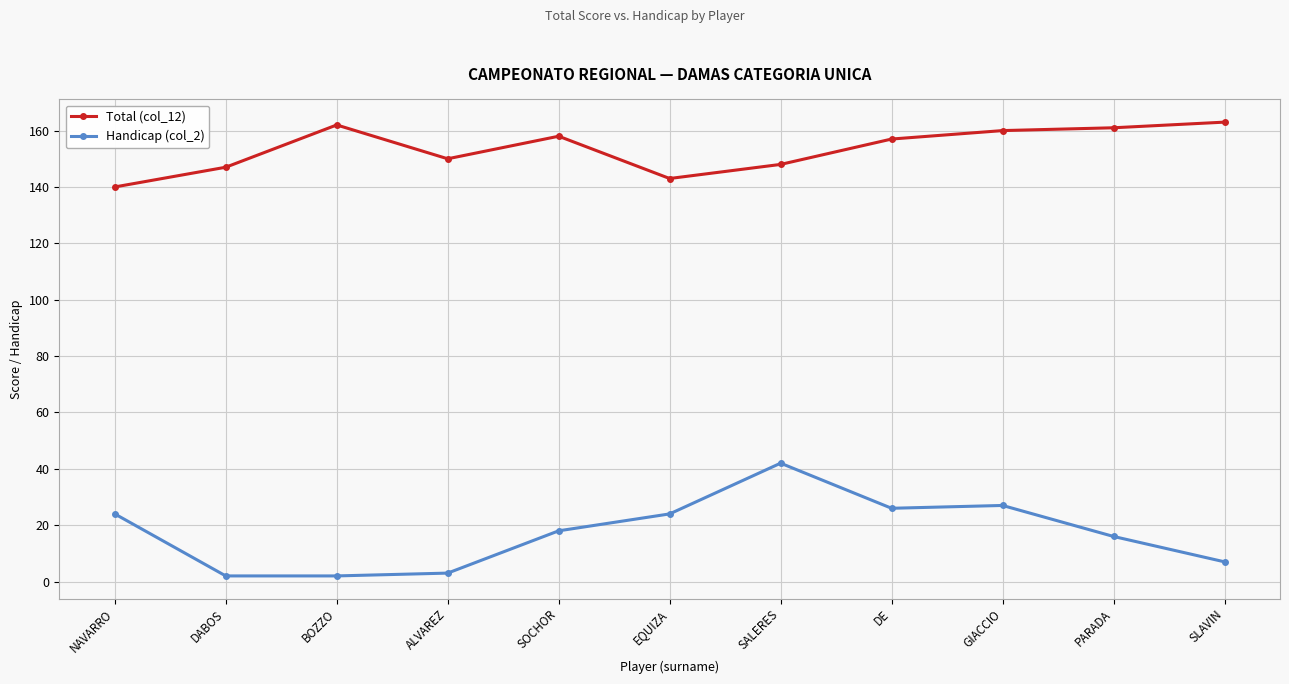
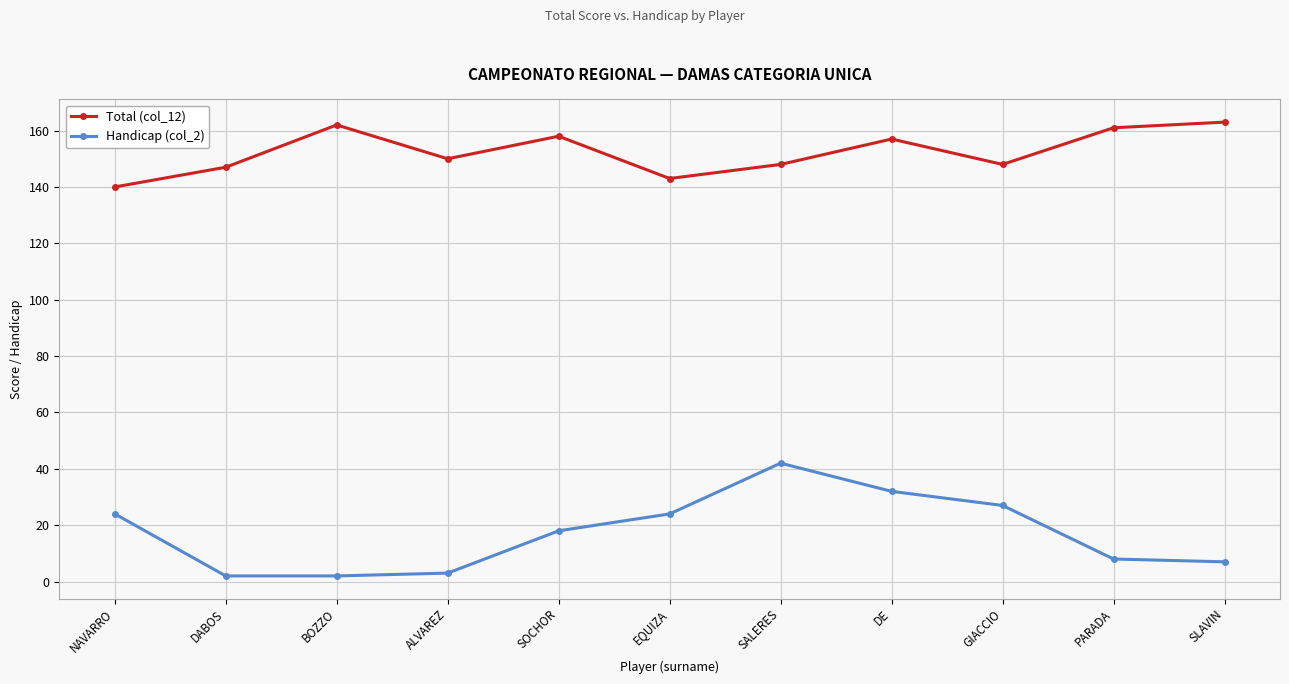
  {
    "Total (col_12)": {
      "NAVARRO": 140,
      "DABOS": 147,
      "BOZZO": 162,
      "ALVAREZ": 150,
      "SOCHOR": 158,
      "EQUIZA": 143,
      "SALERES": 148,
      "DE": 157,
-     "GIACCIO": 160,
+     "GIACCIO": 148,
      "PARADA": 161,
      "SLAVIN": 163
    },
    "Handicap (col_2)": {
      "NAVARRO": 24,
      "DABOS": 2,
      "BOZZO": 2,
      "ALVAREZ": 3,
      "SOCHOR": 18,
      "EQUIZA": 24,
      "SALERES": 42,
-     "DE": 26,
+     "DE": 32,
      "GIACCIO": 27,
-     "PARADA": 16,
+     "PARADA": 8,
      "SLAVIN": 7
    }
  }
